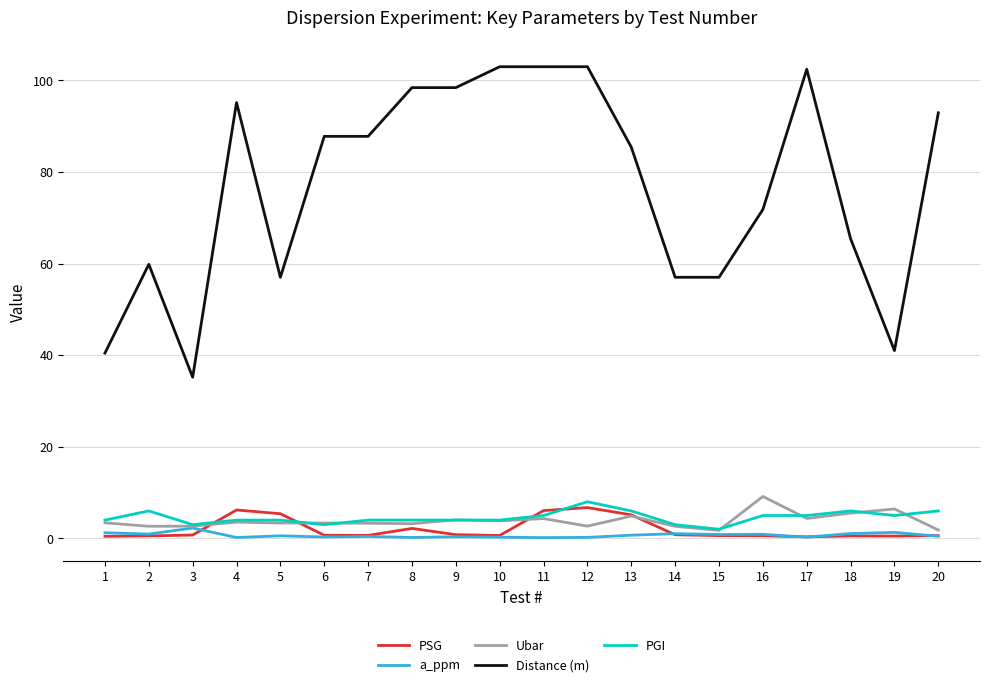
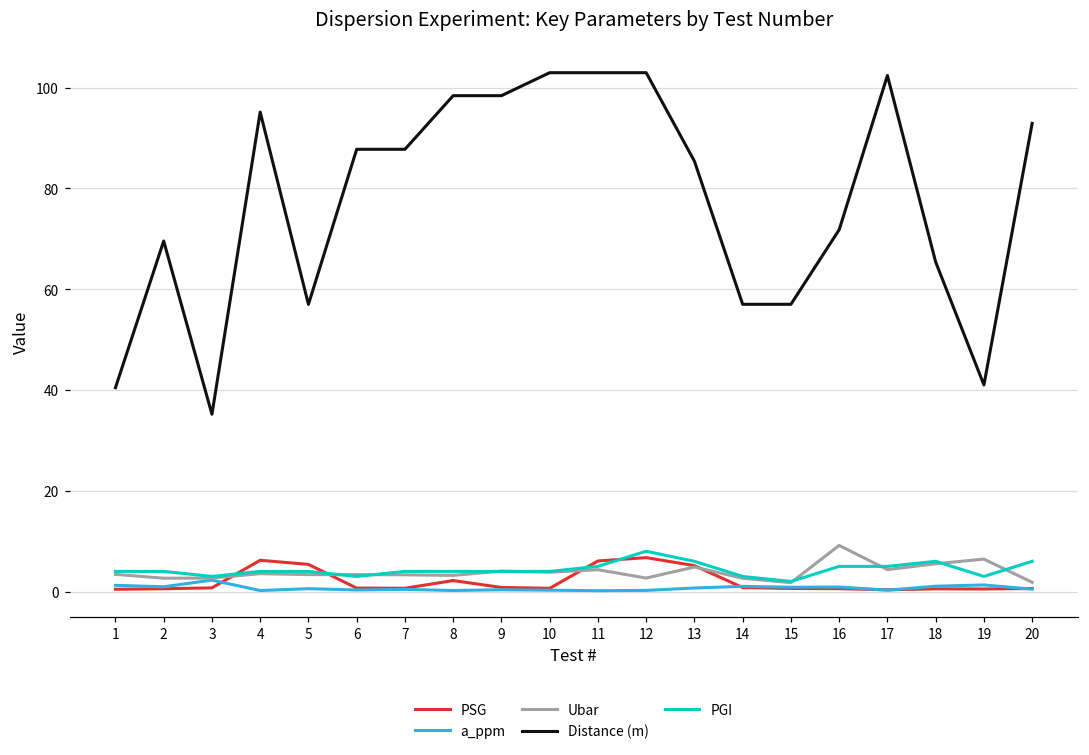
  {
    "PSG": {
      "1": 0,
      "3": 1,
      "4": 6,
      "5": 5,
      "8": 2,
      "11": 6,
      "12": 7,
      "19": 1
    },
    "a_ppm": {
      "1": 1,
      "4": 0,
      "5": 1,
      "8": 0,
      "11": 0,
      "12": 0,
      "13": 1,
      "19": 1
    },
    "Ubar": {
      "1": 3,
      "2": 3,
      "5": 3,
      "7": 3,
      "8": 3,
      "11": 4,
      "12": 3,
      "16": 9,
      "17": 4,
      "19": 6,
      "20": 2
    },
    "Distance (m)": {
      "1": 40,
-     "2": 60,
+     "2": 70,
      "3": 35,
      "4": 95,
      "5": 57,
      "6": 88,
      "7": 88,
      "8": 98,
      "9": 98,
      "10": 103,
      "11": 103,
      "12": 103,
      "13": 85,
      "14": 57,
      "15": 57,
      "16": 72,
      "17": 102,
      "18": 65,
      "19": 41,
      "20": 93
    },
    "PGI": {
      "1": 4,
-     "2": 6,
+     "2": 4,
      "5": 4,
      "7": 4,
      "8": 4,
      "11": 5,
      "12": 8,
      "13": 6,
      "16": 5,
      "17": 5,
-     "19": 5,
+     "19": 3,
      "20": 6
    }
  }
